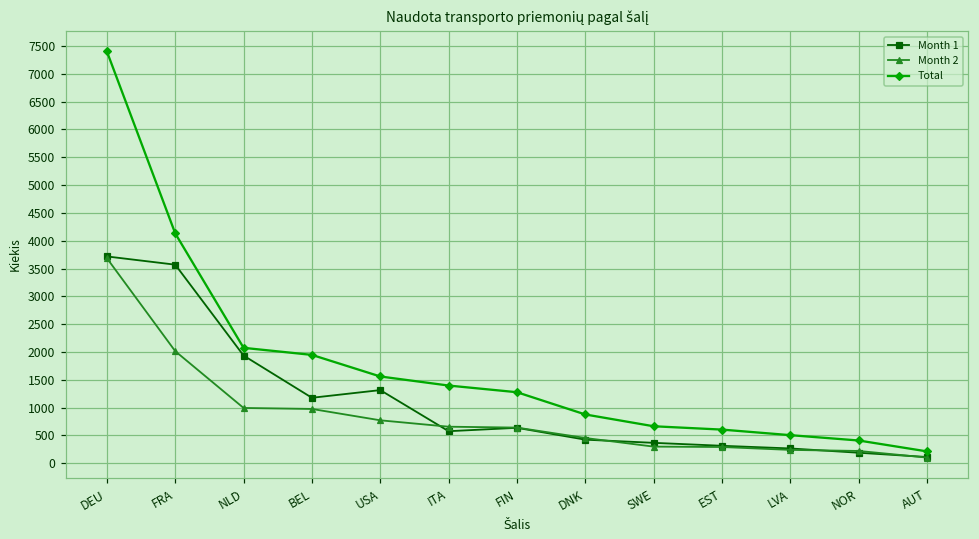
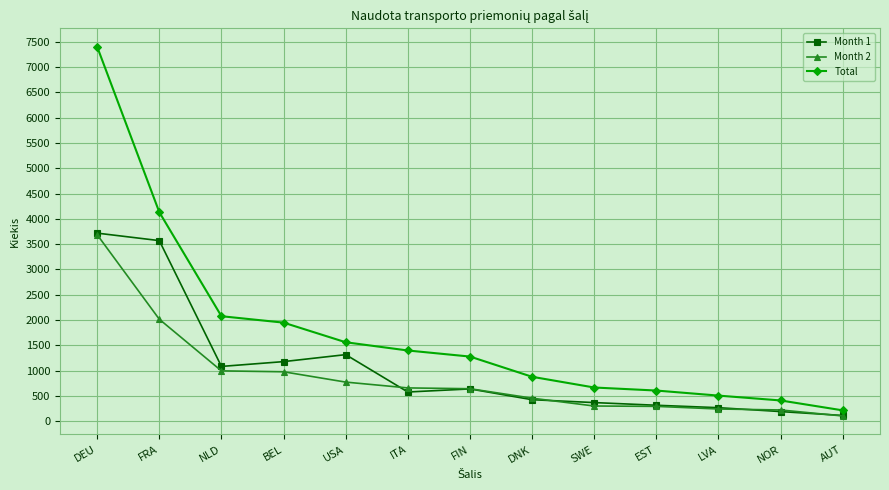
  {
    "Month 1": {
      "FRA": 3600,
-     "NLD": 1900,
+     "NLD": 1100,
      "BEL": 1200,
      "USA": 1300,
      "ITA": 600,
      "SWE": 400
    }
  }
